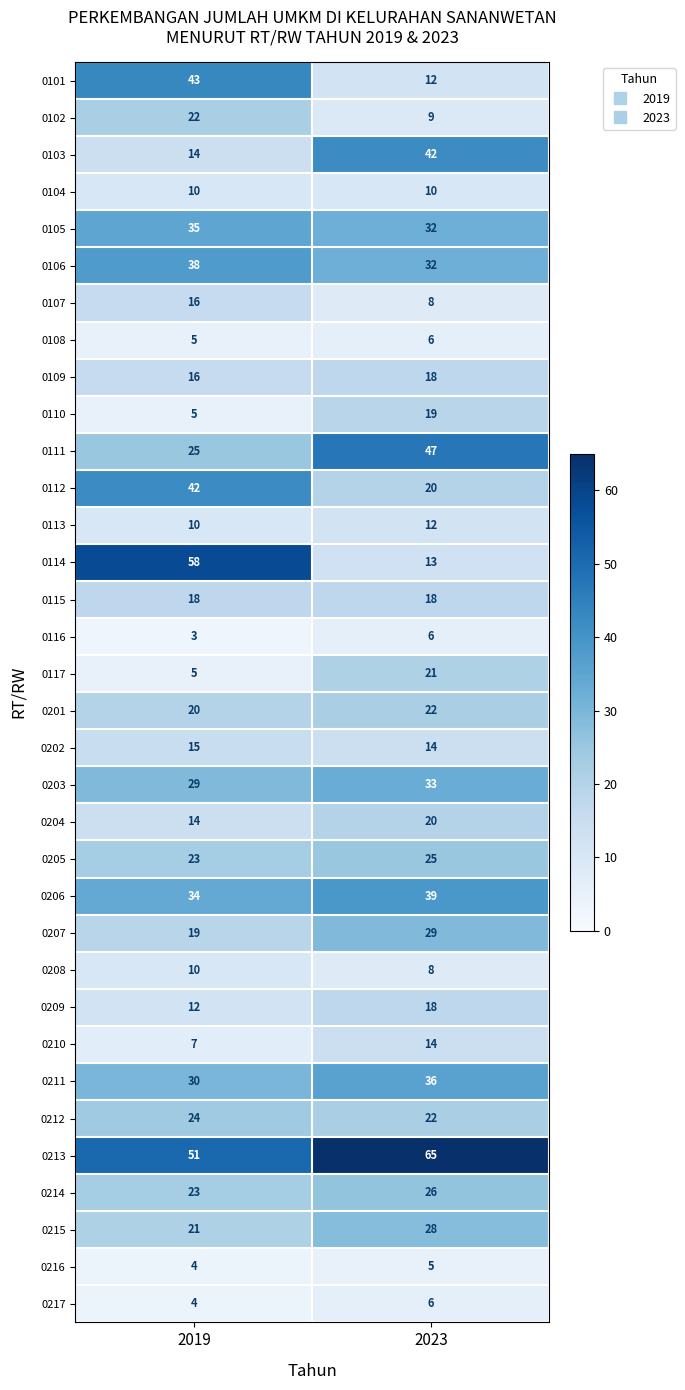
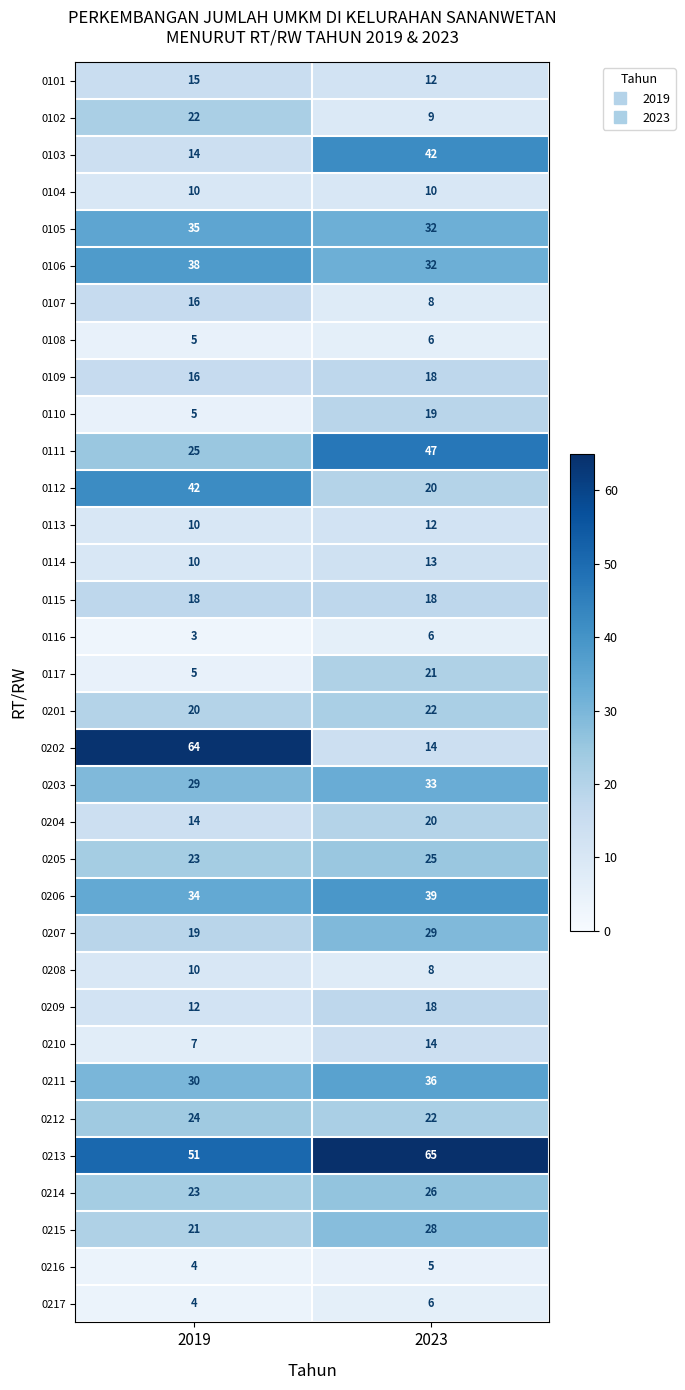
  {
    "0101": {
-     "2019": 43,
+     "2019": 15,
      "2023": 12
    },
    "0102": {
      "2019": 22,
      "2023": 9
    },
    "0103": {
      "2019": 14,
      "2023": 42
    },
    "0104": {
      "2019": 10,
      "2023": 10
    },
    "0105": {
      "2019": 35,
      "2023": 32
    },
    "0106": {
      "2019": 38,
      "2023": 32
    },
    "0107": {
      "2019": 16,
      "2023": 8
    },
    "0108": {
      "2019": 5,
      "2023": 6
    },
    "0109": {
      "2019": 16,
      "2023": 18
    },
    "0110": {
      "2019": 5,
      "2023": 19
    },
    "0111": {
      "2019": 25,
      "2023": 47
    },
    "0112": {
      "2019": 42,
      "2023": 20
    },
    "0113": {
      "2019": 10,
      "2023": 12
    },
    "0114": {
-     "2019": 58,
+     "2019": 10,
      "2023": 13
    },
    "0115": {
      "2019": 18,
      "2023": 18
    },
    "0116": {
      "2019": 3,
      "2023": 6
    },
    "0117": {
      "2019": 5,
      "2023": 21
    },
    "0201": {
      "2019": 20,
      "2023": 22
    },
    "0202": {
-     "2019": 15,
+     "2019": 64,
      "2023": 14
    },
    "0203": {
      "2019": 29,
      "2023": 33
    },
    "0204": {
      "2019": 14,
      "2023": 20
    },
    "0205": {
      "2019": 23,
      "2023": 25
    },
    "0206": {
      "2019": 34,
      "2023": 39
    },
    "0207": {
      "2019": 19,
      "2023": 29
    },
    "0208": {
      "2019": 10,
      "2023": 8
    },
    "0209": {
      "2019": 12,
      "2023": 18
    },
    "0210": {
      "2019": 7,
      "2023": 14
    },
    "0211": {
      "2019": 30,
      "2023": 36
    },
    "0212": {
      "2019": 24,
      "2023": 22
    },
    "0213": {
      "2019": 51,
      "2023": 65
    },
    "0214": {
      "2019": 23,
      "2023": 26
    },
    "0215": {
      "2019": 21,
      "2023": 28
    },
    "0216": {
      "2019": 4,
      "2023": 5
    },
    "0217": {
      "2019": 4,
      "2023": 6
    }
  }
